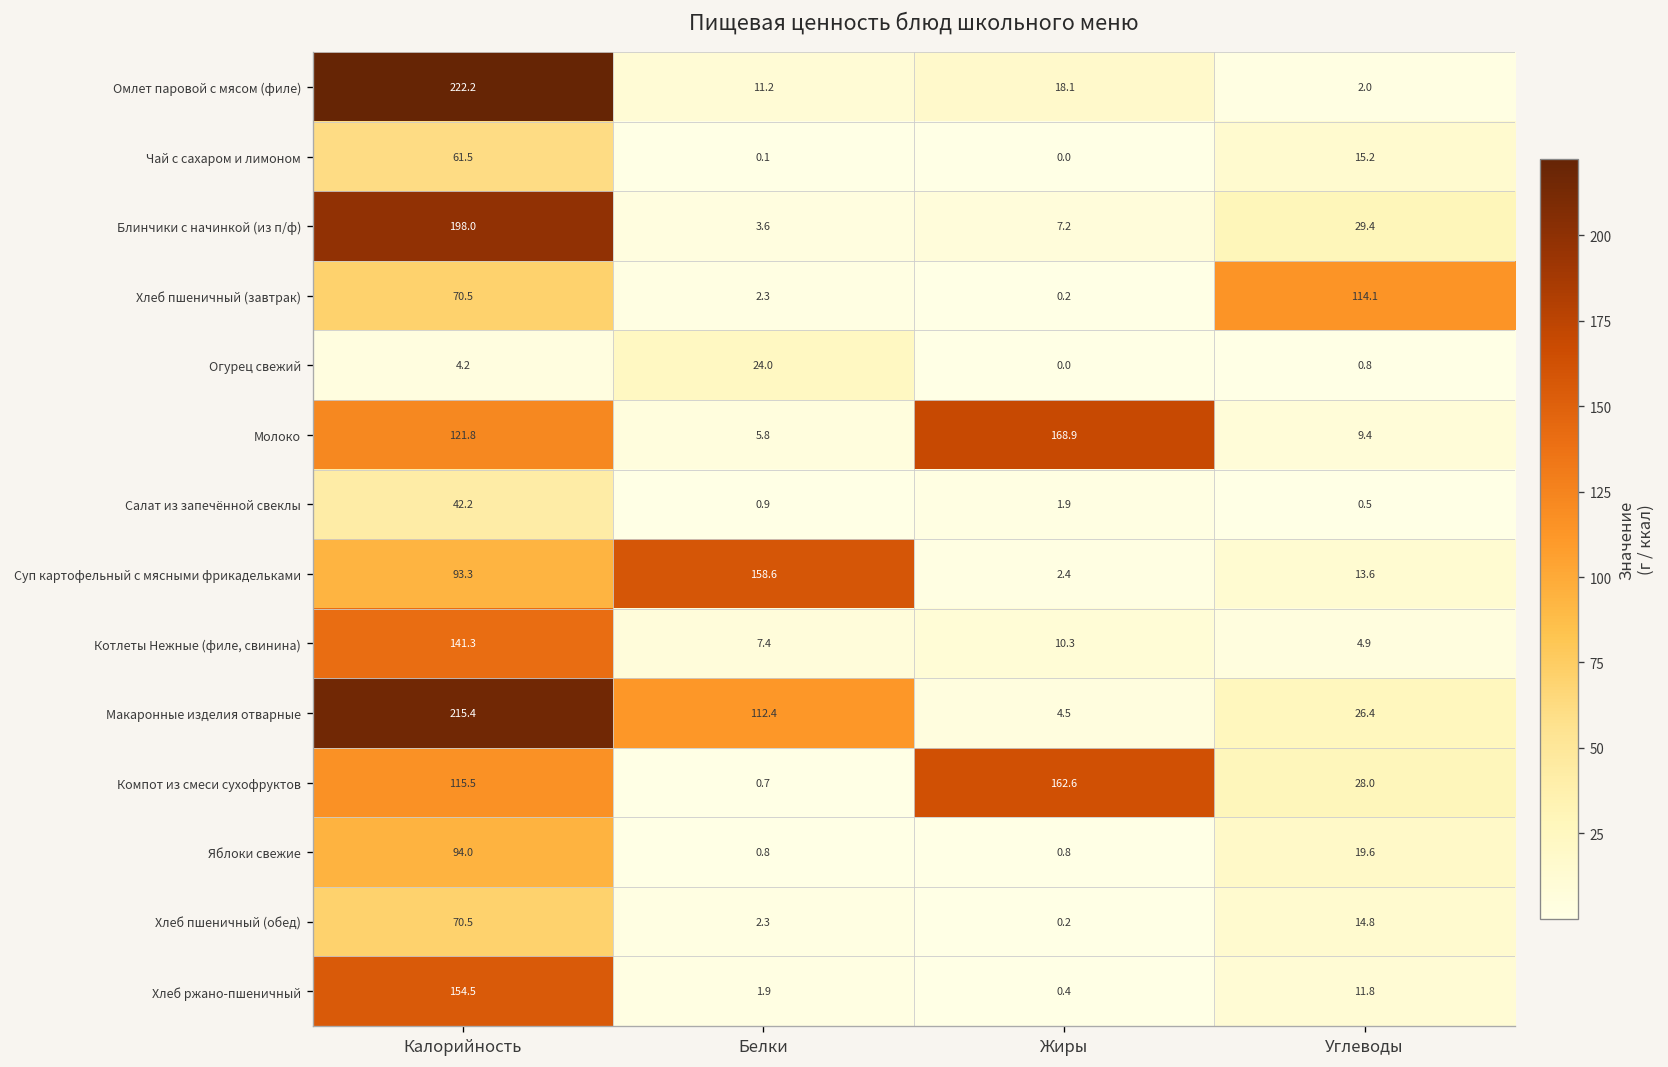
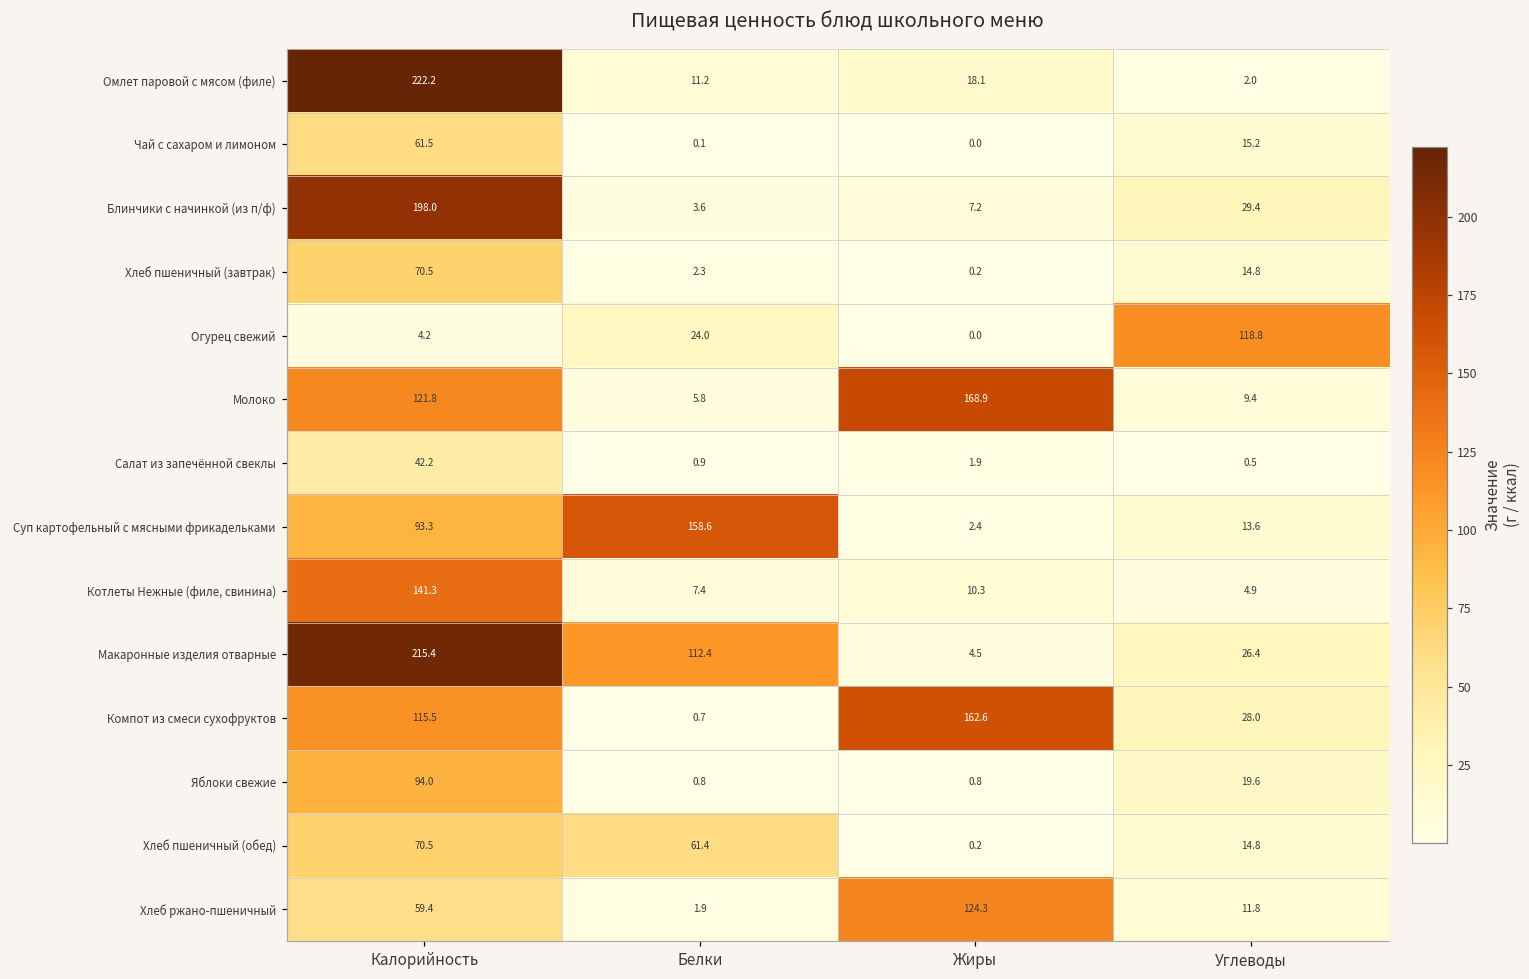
  {
    "Омлет паровой с мясом (филе)": {
      "Калорийность": 222.2,
      "Белки": 11.2,
      "Жиры": 18.1,
      "Углеводы": 2.0
    },
    "Чай с сахаром и лимоном": {
      "Калорийность": 61.5,
      "Белки": 0.1,
      "Жиры": 0.0,
      "Углеводы": 15.2
    },
    "Блинчики с начинкой (из п/ф)": {
      "Калорийность": 198.0,
      "Белки": 3.6,
      "Жиры": 7.2,
      "Углеводы": 29.4
    },
    "Хлеб пшеничный (завтрак)": {
      "Калорийность": 70.5,
      "Белки": 2.3,
      "Жиры": 0.2,
-     "Углеводы": 114.1
+     "Углеводы": 14.8
    },
    "Огурец свежий": {
      "Калорийность": 4.2,
      "Белки": 24.0,
      "Жиры": 0.0,
-     "Углеводы": 0.8
+     "Углеводы": 118.8
    },
    "Молоко": {
      "Калорийность": 121.8,
      "Белки": 5.8,
      "Жиры": 168.9,
      "Углеводы": 9.4
    },
    "Салат из запечённой свеклы": {
      "Калорийность": 42.2,
      "Белки": 0.9,
      "Жиры": 1.9,
      "Углеводы": 0.5
    },
    "Суп картофельный с мясными фрикадельками": {
      "Калорийность": 93.3,
      "Белки": 158.6,
      "Жиры": 2.4,
      "Углеводы": 13.6
    },
    "Котлеты Нежные (филе, свинина)": {
      "Калорийность": 141.3,
      "Белки": 7.4,
      "Жиры": 10.3,
      "Углеводы": 4.9
    },
    "Макаронные изделия отварные": {
      "Калорийность": 215.4,
      "Белки": 112.4,
      "Жиры": 4.5,
      "Углеводы": 26.4
    },
    "Компот из смеси сухофруктов": {
      "Калорийность": 115.5,
      "Белки": 0.7,
      "Жиры": 162.6,
      "Углеводы": 28.0
    },
    "Яблоки свежие": {
      "Калорийность": 94.0,
      "Белки": 0.8,
      "Жиры": 0.8,
      "Углеводы": 19.6
    },
    "Хлеб пшеничный (обед)": {
      "Калорийность": 70.5,
-     "Белки": 2.3,
+     "Белки": 61.4,
      "Жиры": 0.2,
      "Углеводы": 14.8
    },
    "Хлеб ржано-пшеничный": {
-     "Калорийность": 154.5,
+     "Калорийность": 59.4,
      "Белки": 1.9,
-     "Жиры": 0.4,
+     "Жиры": 124.3,
      "Углеводы": 11.8
    }
  }
